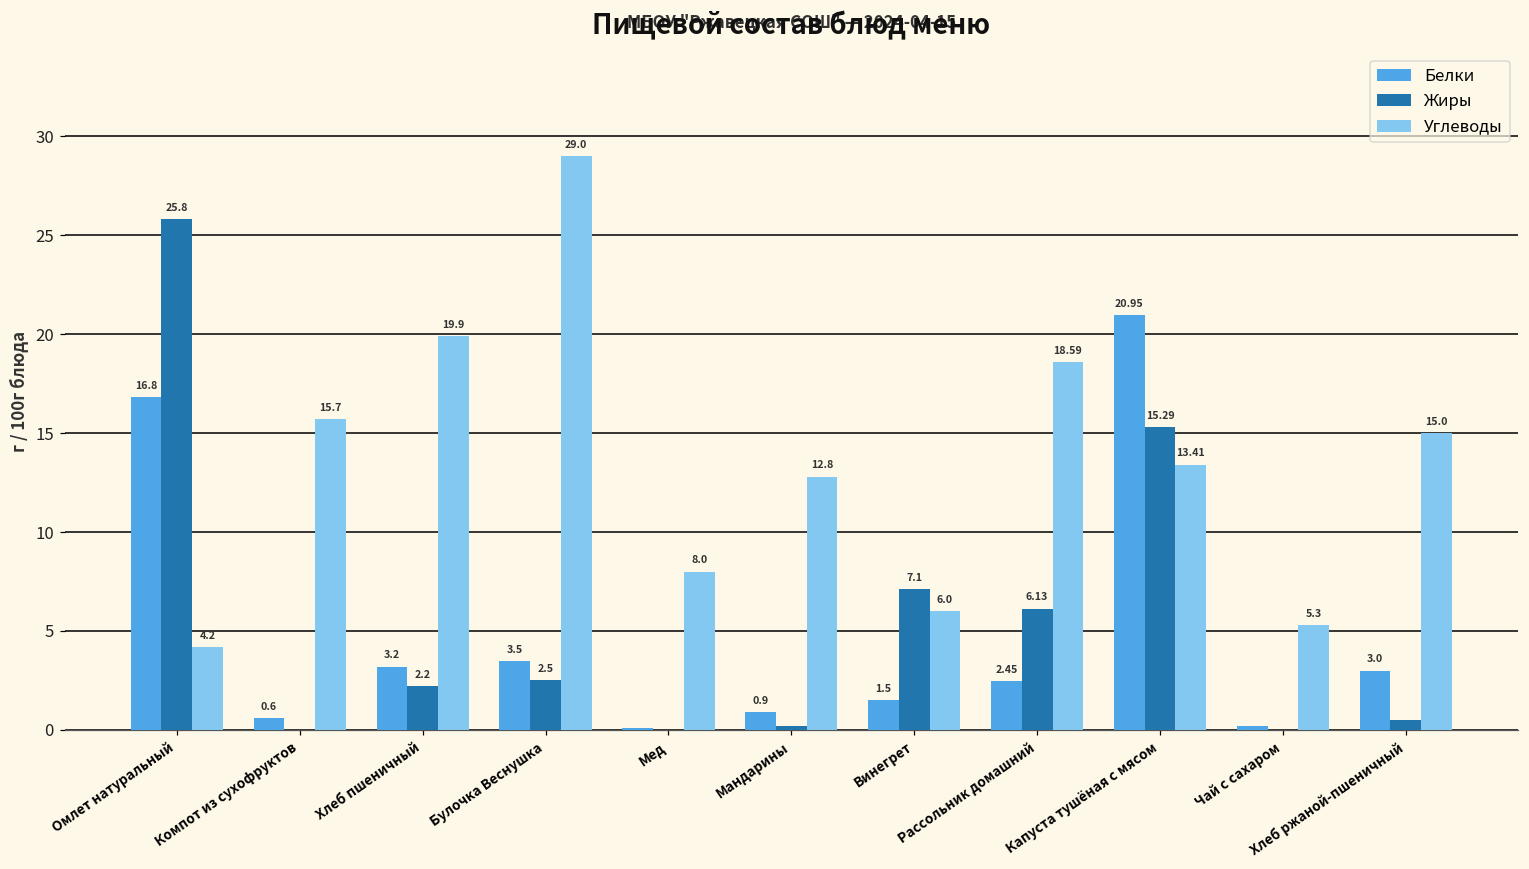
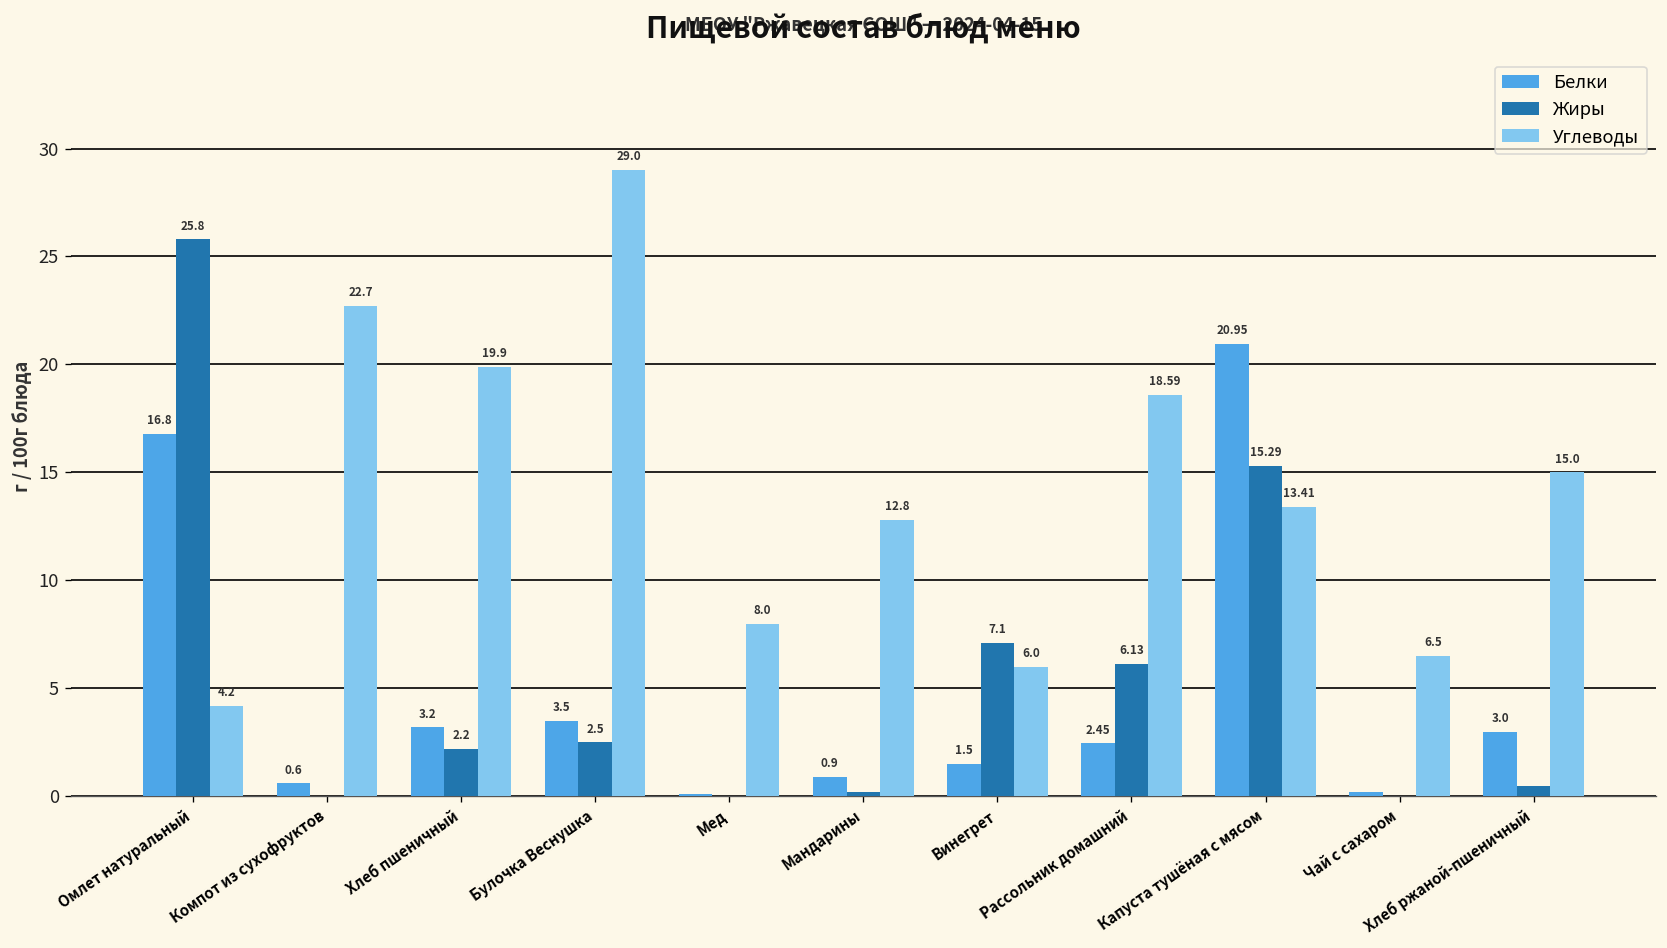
  {
    "Белки": {
      "Омлет натуральный": 16.8,
      "Компот из сухофруктов": 0.6,
      "Хлеб пшеничный": 3.2,
      "Булочка Веснушка": 3.5,
      "Мандарины": 0.9,
      "Винегрет": 1.5,
      "Рассольник домашний": 2.45,
      "Капуста тушёная с мясом": 20.95,
      "Хлеб ржаной-пшеничный": 3.0
    },
    "Жиры": {
      "Омлет натуральный": 25.8,
      "Хлеб пшеничный": 2.2,
      "Булочка Веснушка": 2.5,
      "Винегрет": 7.1,
      "Рассольник домашний": 6.13,
      "Капуста тушёная с мясом": 15.29
    },
    "Углеводы": {
      "Омлет натуральный": 4.2,
-     "Компот из сухофруктов": 15.7,
+     "Компот из сухофруктов": 22.7,
      "Хлеб пшеничный": 19.9,
      "Булочка Веснушка": 29.0,
      "Мед": 8.0,
      "Мандарины": 12.8,
      "Винегрет": 6.0,
      "Рассольник домашний": 18.59,
      "Капуста тушёная с мясом": 13.41,
-     "Чай с сахаром": 5.3,
+     "Чай с сахаром": 6.5,
      "Хлеб ржаной-пшеничный": 15.0
    }
  }
